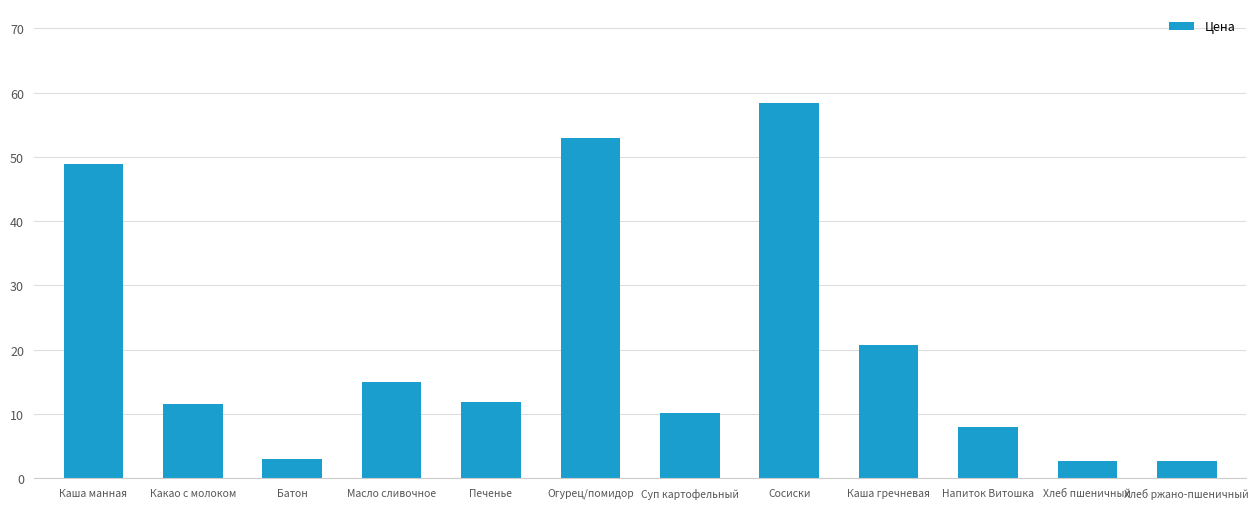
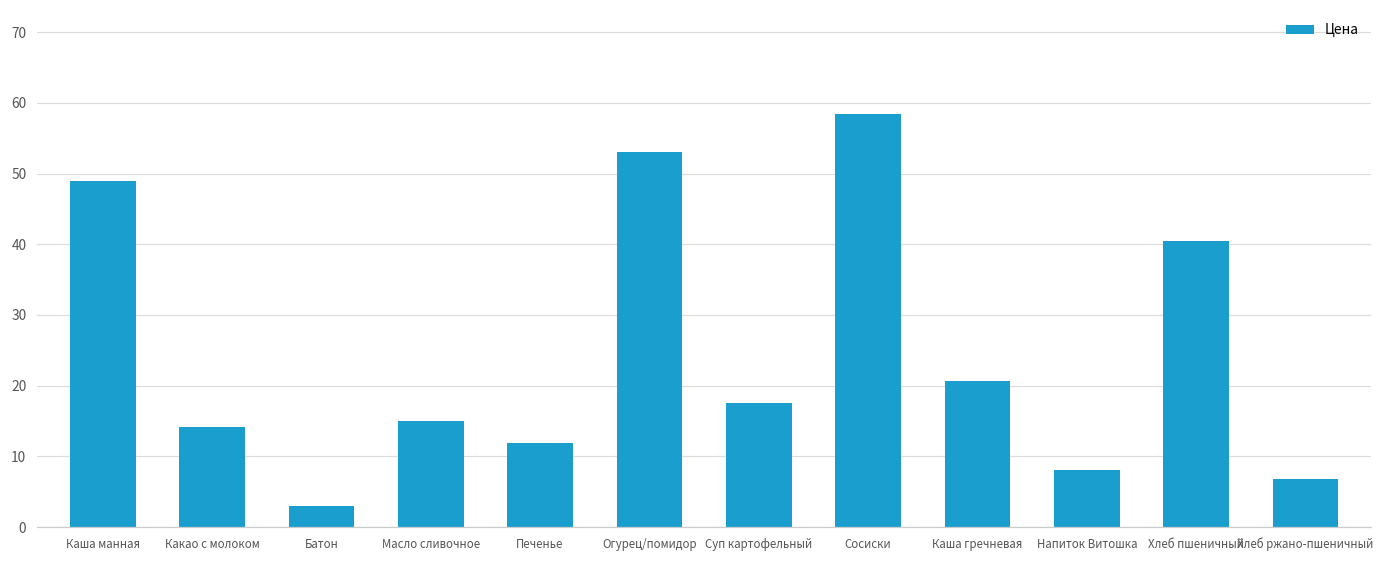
  {
    "Каша манная": 49,
-   "Какао с молоком": 12,
+   "Какао с молоком": 14,
    "Батон": 3,
    "Масло сливочное": 15,
    "Печенье": 12,
    "Огурец/помидор": 53,
-   "Суп картофельный": 10,
+   "Суп картофельный": 18,
    "Сосиски": 58,
    "Каша гречневая": 21,
    "Напиток Витошка": 8,
-   "Хлеб пшеничный": 3,
-   "Хлеб ржано-пшеничный": 3
+   "Хлеб пшеничный": 41,
+   "Хлеб ржано-пшеничный": 7
  }
